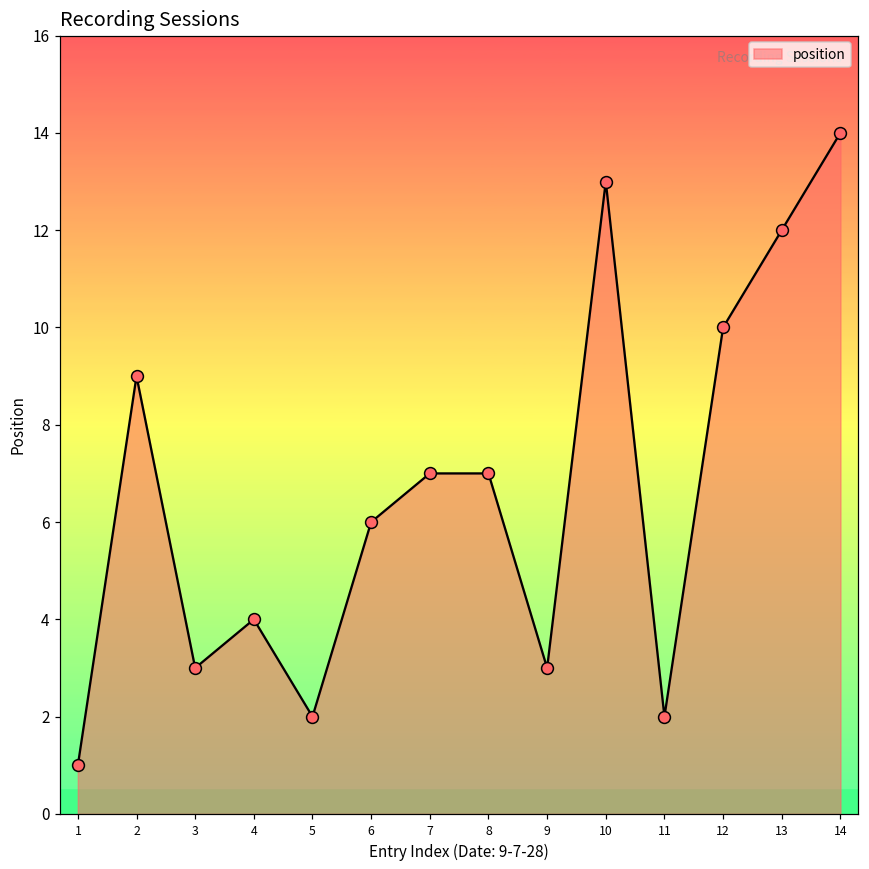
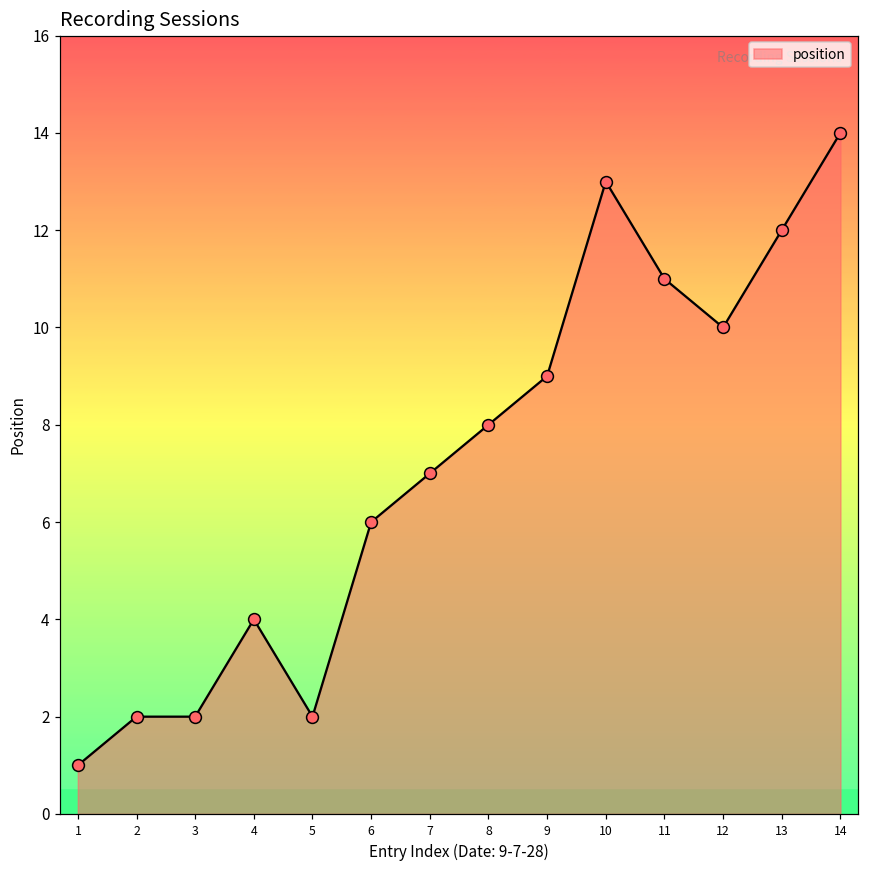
  {
    "1": 1,
-   "2": 9,
-   "3": 3,
+   "2": 2,
+   "3": 2,
    "4": 4,
    "5": 2,
    "6": 6,
    "7": 7,
-   "8": 7,
-   "9": 3,
+   "8": 8,
+   "9": 9,
    "10": 13,
-   "11": 2,
+   "11": 11,
    "12": 10,
    "13": 12,
    "14": 14
  }
